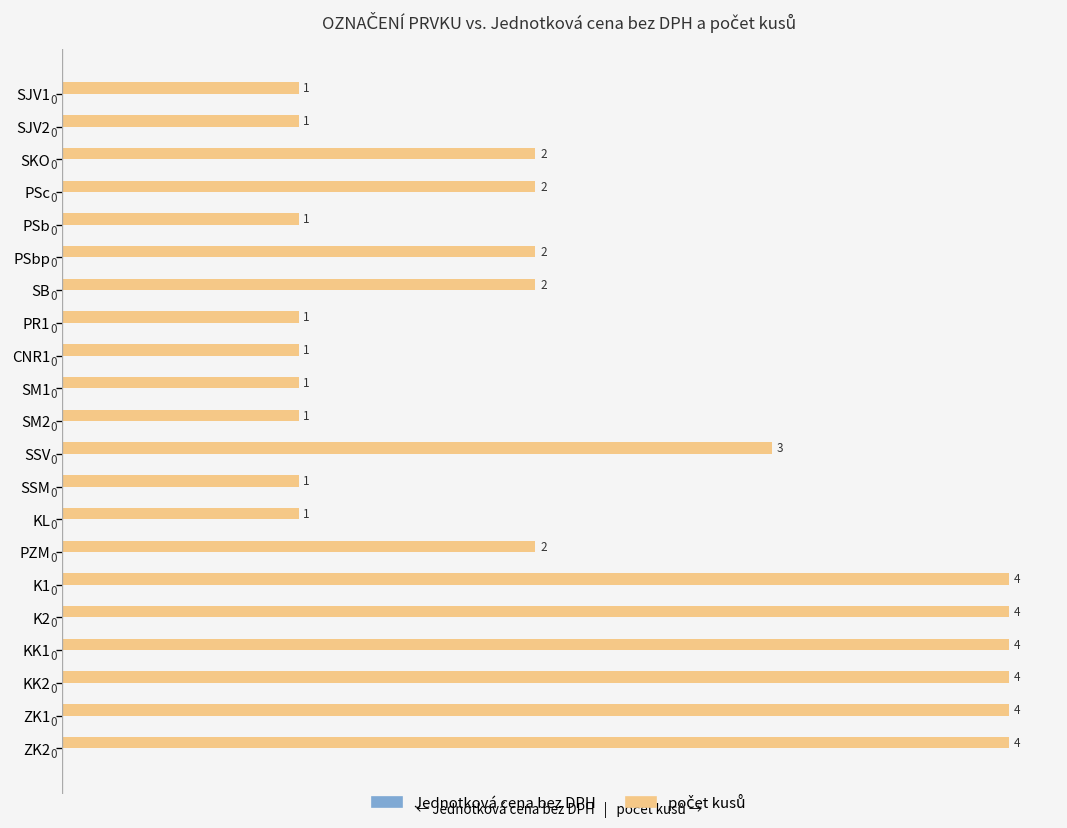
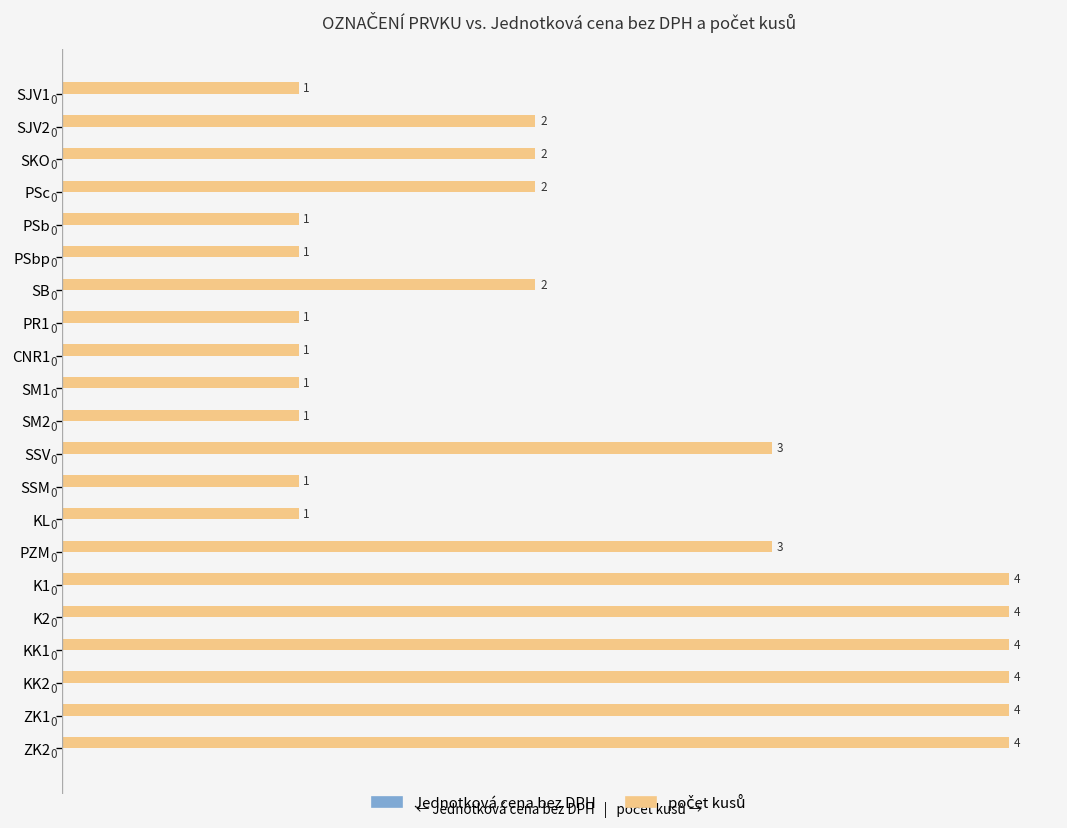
  {
    "Jednotková cena bez DPH": {
      "SJV1": 0,
      "SJV2": 0,
      "SKO": 0,
      "PSc": 0,
      "PSb": 0,
      "PSbp": 0,
      "SB": 0,
      "PR1": 0,
      "CNR1": 0,
      "SM1": 0,
      "SM2": 0,
      "SSV": 0,
      "SSM": 0,
      "KL": 0,
      "PZM": 0,
      "K1": 0,
      "K2": 0,
      "KK1": 0,
      "KK2": 0,
      "ZK1": 0,
      "ZK2": 0
    },
    "počet kusů": {
      "SJV1": 1,
-     "SJV2": 1,
+     "SJV2": 2,
      "SKO": 2,
      "PSc": 2,
      "PSb": 1,
-     "PSbp": 2,
+     "PSbp": 1,
      "SB": 2,
      "PR1": 1,
      "CNR1": 1,
      "SM1": 1,
      "SM2": 1,
      "SSV": 3,
      "SSM": 1,
      "KL": 1,
-     "PZM": 2,
+     "PZM": 3,
      "K1": 4,
      "K2": 4,
      "KK1": 4,
      "KK2": 4,
      "ZK1": 4,
      "ZK2": 4
    }
  }
